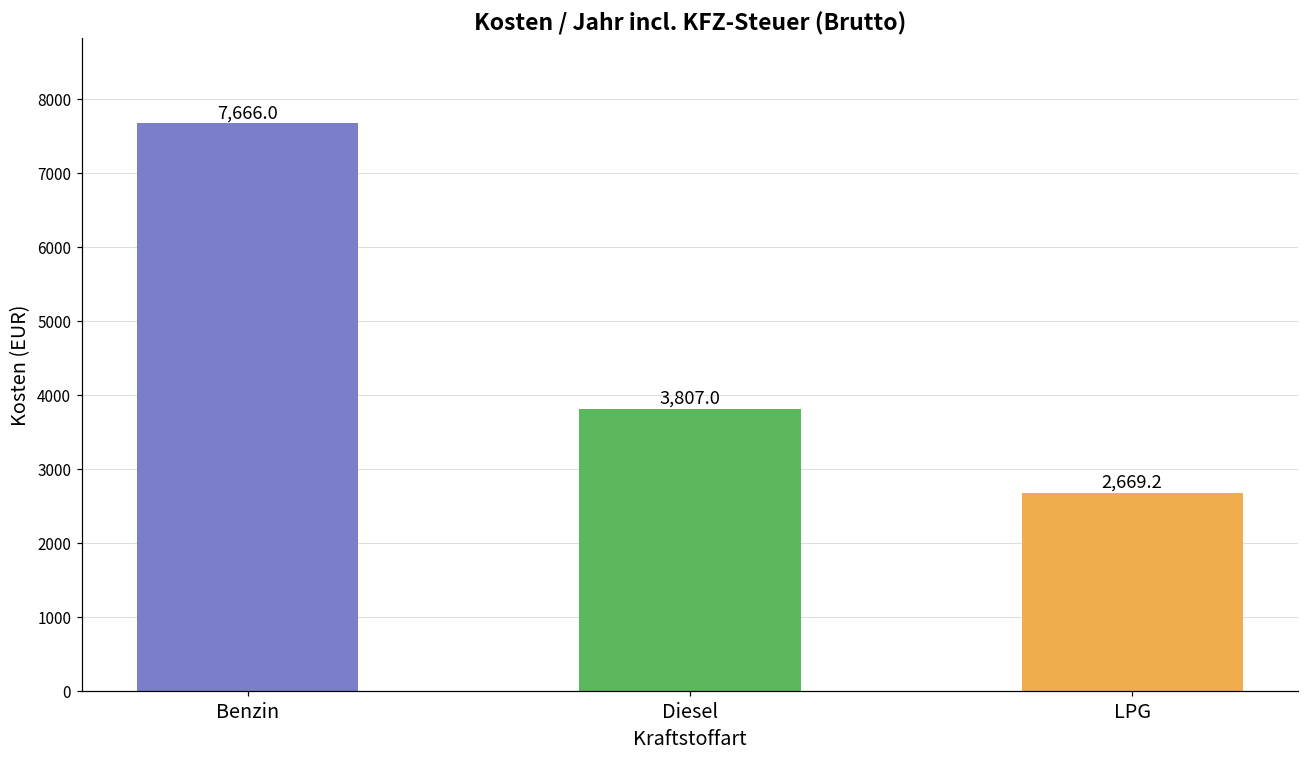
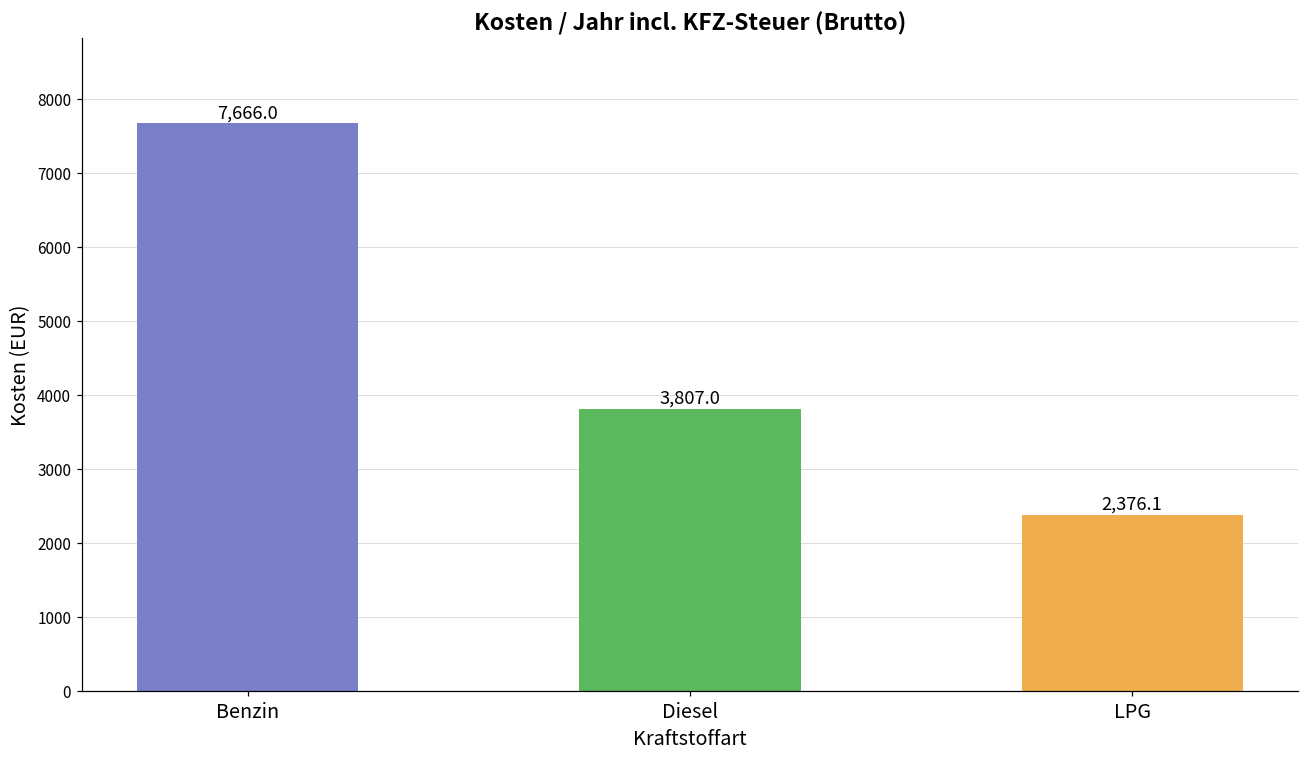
  {
    "Benzin": "7,666.0",
    "Diesel": "3,807.0",
-   "LPG": "2,669.2"
+   "LPG": "2,376.1"
  }
